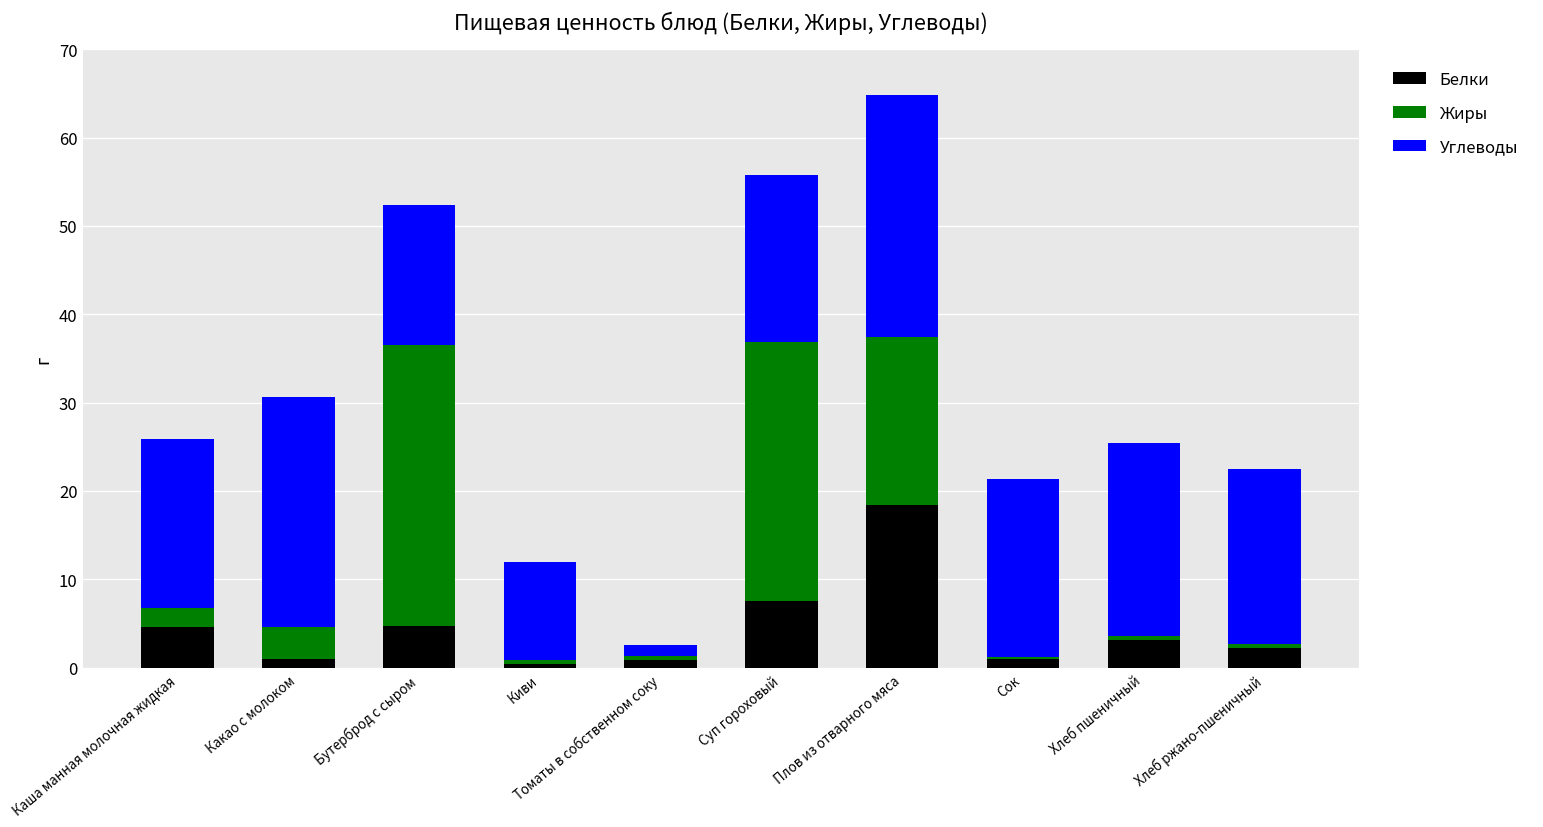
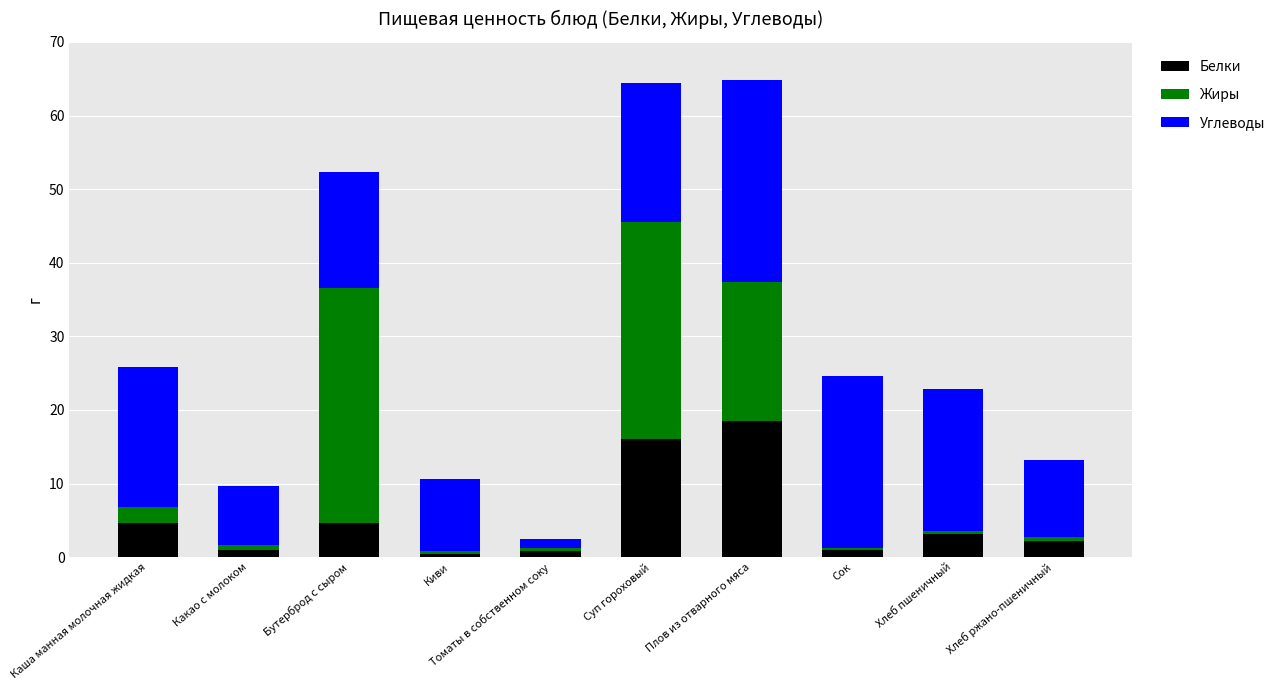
  {
    "Белки": {
      "Каша манная молочная жидкая": 5,
      "Какао с молоком": 1,
      "Бутерброд с сыром": 5,
      "Киви": 0,
      "Томаты в собственном соку": 1,
-     "Суп гороховый": 8,
+     "Суп гороховый": 16,
      "Плов из отварного мяса": 18,
      "Сок": 1,
      "Хлеб пшеничный": 3,
      "Хлеб ржано-пшеничный": 2
    },
    "Жиры": {
      "Каша манная молочная жидкая": 2,
-     "Какао с молоком": 4,
+     "Какао с молоком": 1,
      "Бутерброд с сыром": 32,
      "Киви": 0,
      "Томаты в собственном соку": 0,
      "Суп гороховый": 29,
      "Плов из отварного мяса": 19,
      "Хлеб пшеничный": 0,
      "Хлеб ржано-пшеничный": 0
    },
    "Углеводы": {
      "Каша манная молочная жидкая": 19,
-     "Какао с молоком": 26,
+     "Какао с молоком": 8,
      "Бутерброд с сыром": 16,
-     "Киви": 11,
+     "Киви": 10,
      "Томаты в собственном соку": 1,
      "Суп гороховый": 19,
      "Плов из отварного мяса": 27,
-     "Сок": 20,
-     "Хлеб пшеничный": 22,
-     "Хлеб ржано-пшеничный": 20
+     "Сок": 23,
+     "Хлеб пшеничный": 19,
+     "Хлеб ржано-пшеничный": 11
    }
  }
